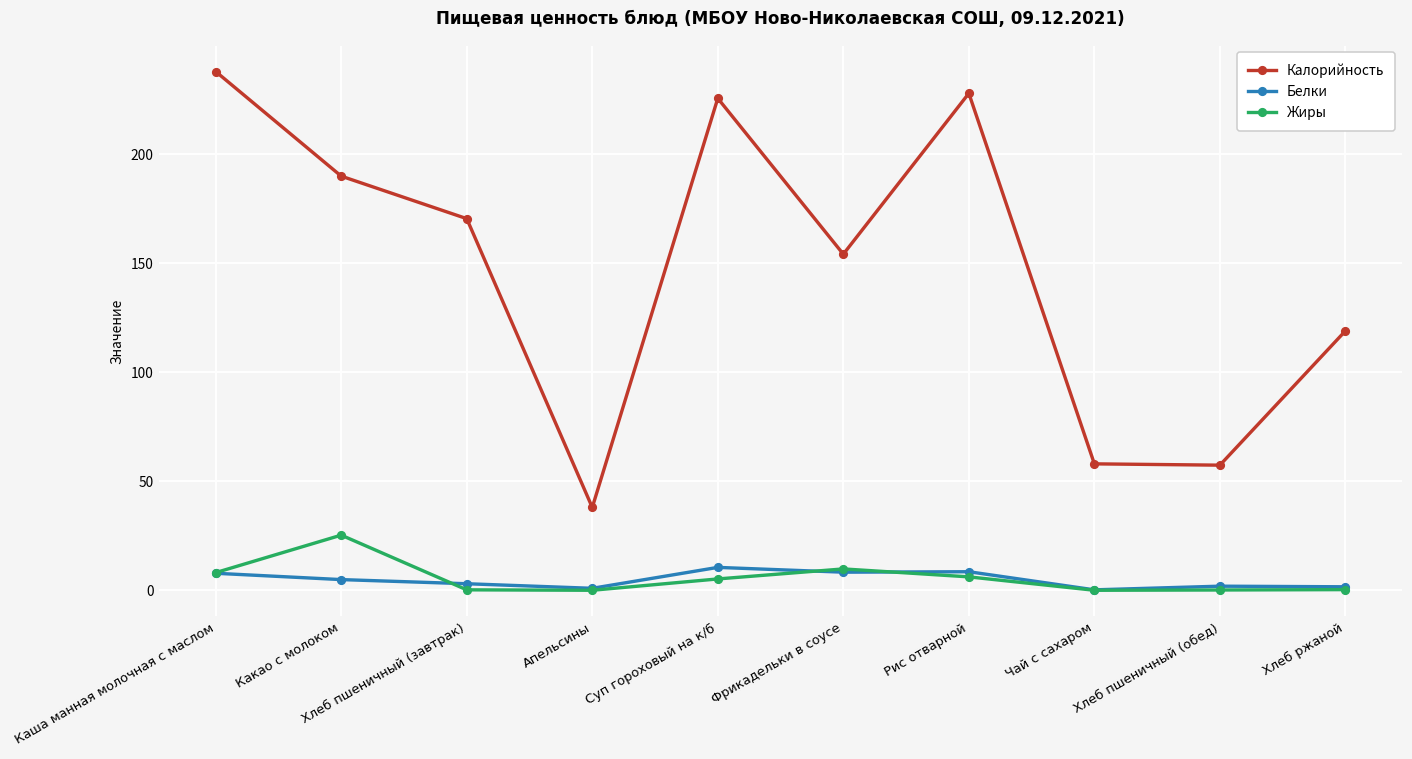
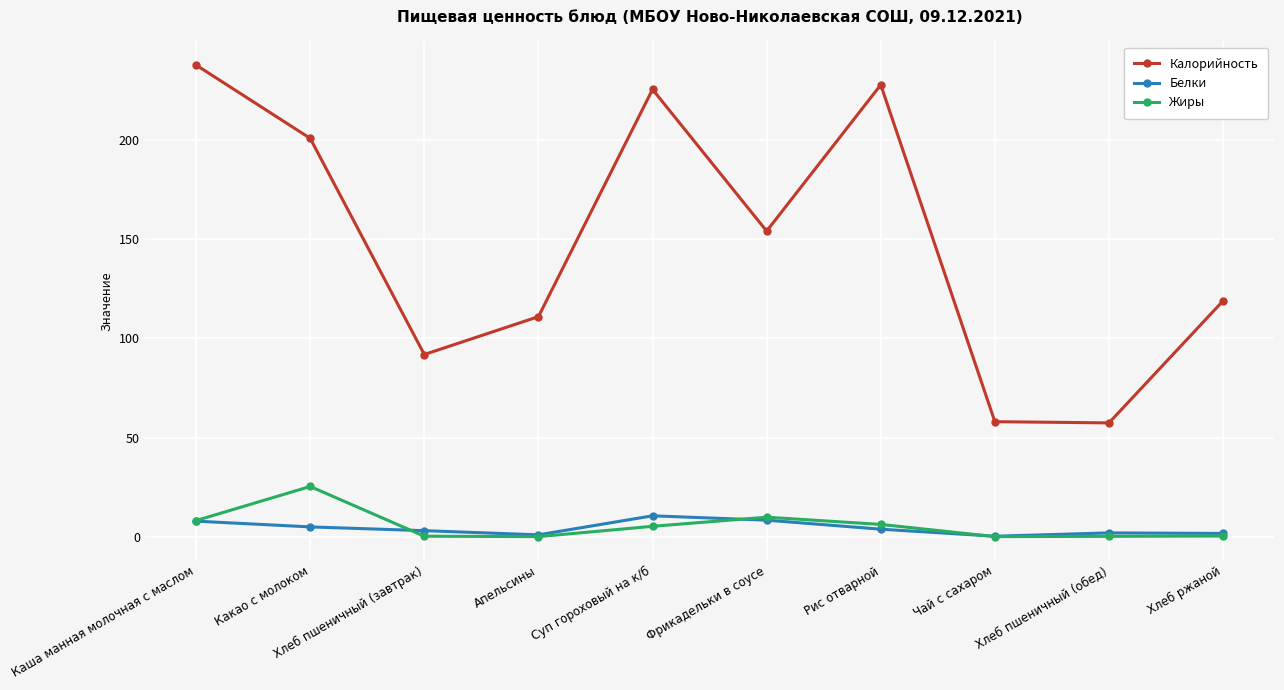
  {
    "Калорийность": {
      "Каша манная молочная с маслом": 238,
-     "Какао с молоком": 190,
-     "Хлеб пшеничный (завтрак)": 171,
-     "Апельсины": 38,
+     "Какао с молоком": 201,
+     "Хлеб пшеничный (завтрак)": 92,
+     "Апельсины": 111,
      "Суп гороховый на к/б": 226,
      "Фрикадельки в соусе": 154,
      "Рис отварной": 228,
      "Чай с сахаром": 58,
      "Хлеб пшеничный (обед)": 57,
      "Хлеб ржаной": 119
    },
    "Белки": {
      "Какао с молоком": 5,
      "Хлеб пшеничный (завтрак)": 3,
      "Суп гороховый на к/б": 11,
      "Фрикадельки в соусе": 8,
-     "Рис отварной": 9,
+     "Рис отварной": 4,
      "Хлеб пшеничный (обед)": 2,
      "Хлеб ржаной": 2
    },
    "Жиры": {
      "Какао с молоком": 25,
      "Хлеб пшеничный (завтрак)": 0,
      "Суп гороховый на к/б": 5,
      "Фрикадельки в соусе": 10,
      "Рис отварной": 6,
      "Хлеб пшеничный (обед)": 0,
      "Хлеб ржаной": 0
    }
  }
